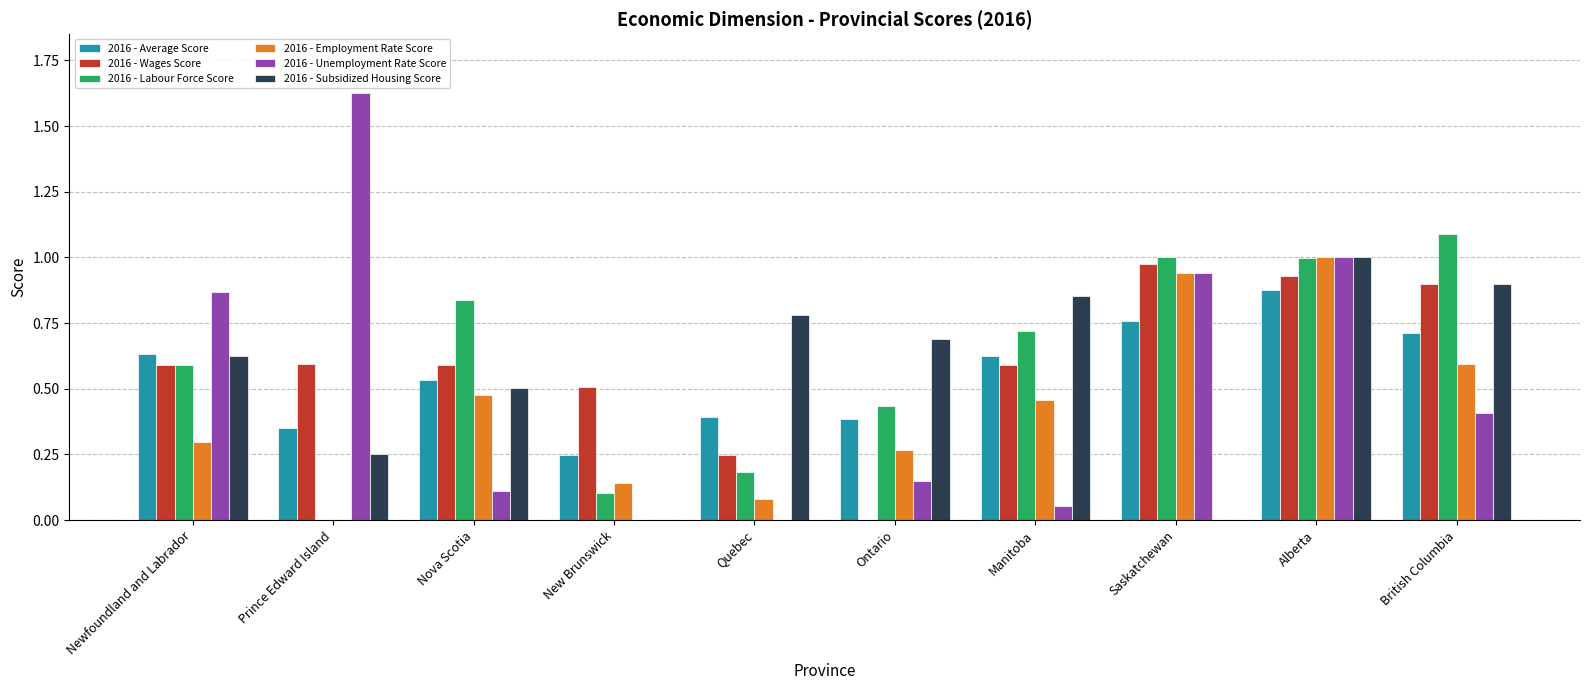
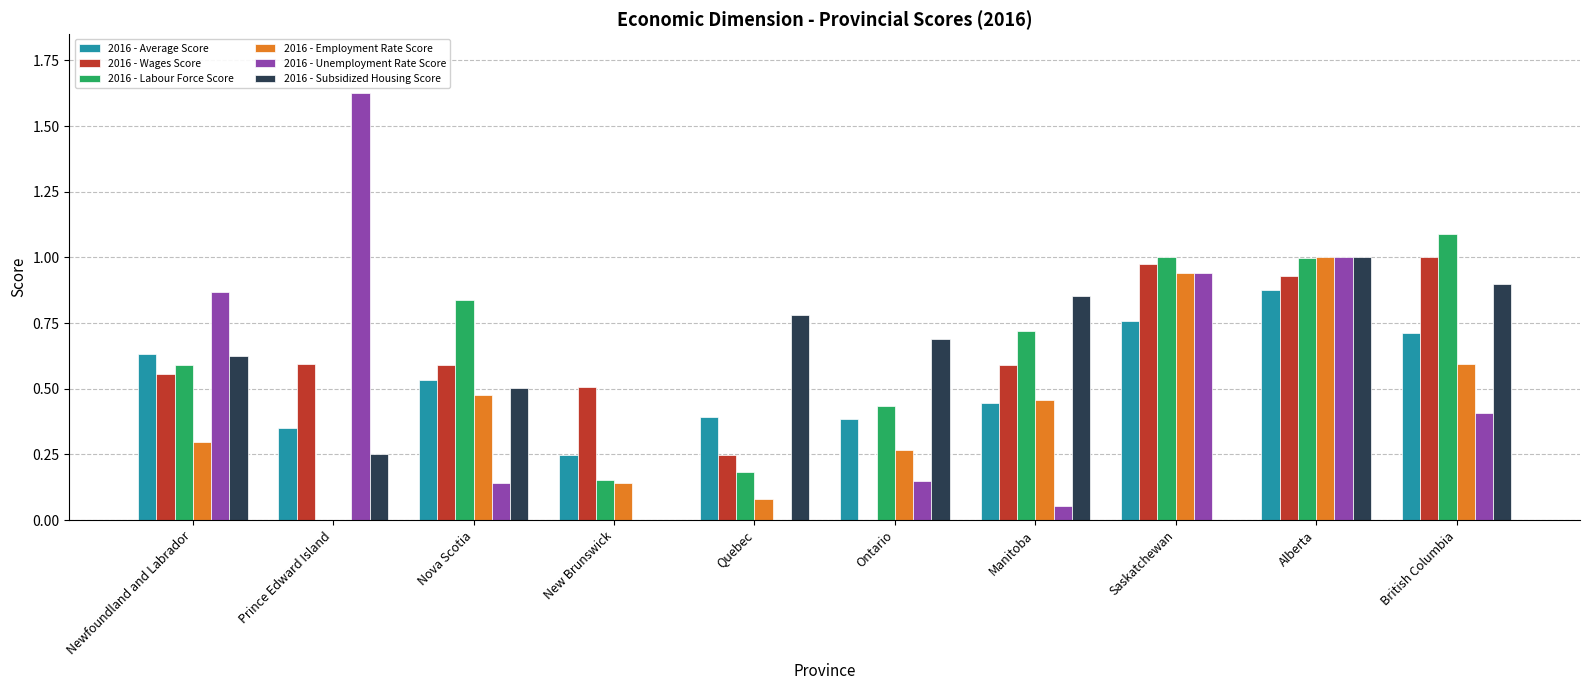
  {
    "2016 - Average Score": {
      "Newfoundland and Labrador": 0.63,
      "Prince Edward Island": 0.35,
      "Nova Scotia": 0.53,
      "New Brunswick": 0.25,
      "Quebec": 0.39,
      "Ontario": 0.39,
-     "Manitoba": 0.63,
+     "Manitoba": 0.44,
      "Saskatchewan": 0.76,
      "Alberta": 0.88,
      "British Columbia": 0.71
    },
    "2016 - Wages Score": {
-     "Newfoundland and Labrador": 0.59,
+     "Newfoundland and Labrador": 0.56,
      "Prince Edward Island": 0.59,
      "Nova Scotia": 0.59,
      "New Brunswick": 0.51,
      "Quebec": 0.25,
      "Ontario": 0.00,
      "Manitoba": 0.59,
      "Saskatchewan": 0.97,
      "Alberta": 0.93,
-     "British Columbia": 0.9
+     "British Columbia": 1.0
    },
    "2016 - Labour Force Score": {
      "Newfoundland and Labrador": 0.59,
      "Prince Edward Island": 0.00,
      "Nova Scotia": 0.84,
-     "New Brunswick": 0.10,
+     "New Brunswick": 0.15,
      "Quebec": 0.18,
      "Ontario": 0.44,
      "Manitoba": 0.72,
      "Saskatchewan": 1.00,
      "Alberta": 1.00,
      "British Columbia": 1.09
    },
    "2016 - Employment Rate Score": {
      "Newfoundland and Labrador": 0.30,
      "Prince Edward Island": 0.00,
      "Nova Scotia": 0.47,
      "New Brunswick": 0.14,
      "Quebec": 0.08,
      "Ontario": 0.27,
      "Manitoba": 0.46,
      "Saskatchewan": 0.94,
      "Alberta": 1.00,
      "British Columbia": 0.60
    },
    "2016 - Unemployment Rate Score": {
      "Newfoundland and Labrador": 0.87,
      "Prince Edward Island": 1.63,
-     "Nova Scotia": 0.11,
+     "Nova Scotia": 0.14,
      "New Brunswick": 0.00,
      "Quebec": 0.00,
      "Ontario": 0.15,
      "Manitoba": 0.05,
      "Saskatchewan": 0.94,
      "Alberta": 1.00,
      "British Columbia": 0.41
    },
    "2016 - Subsidized Housing Score": {
      "Newfoundland and Labrador": 0.63,
      "Prince Edward Island": 0.25,
      "Nova Scotia": 0.50,
      "New Brunswick": 0.00,
      "Quebec": 0.78,
      "Ontario": 0.69,
      "Manitoba": 0.85,
      "Saskatchewan": 0.00,
      "Alberta": 1.00,
      "British Columbia": 0.90
    }
  }
